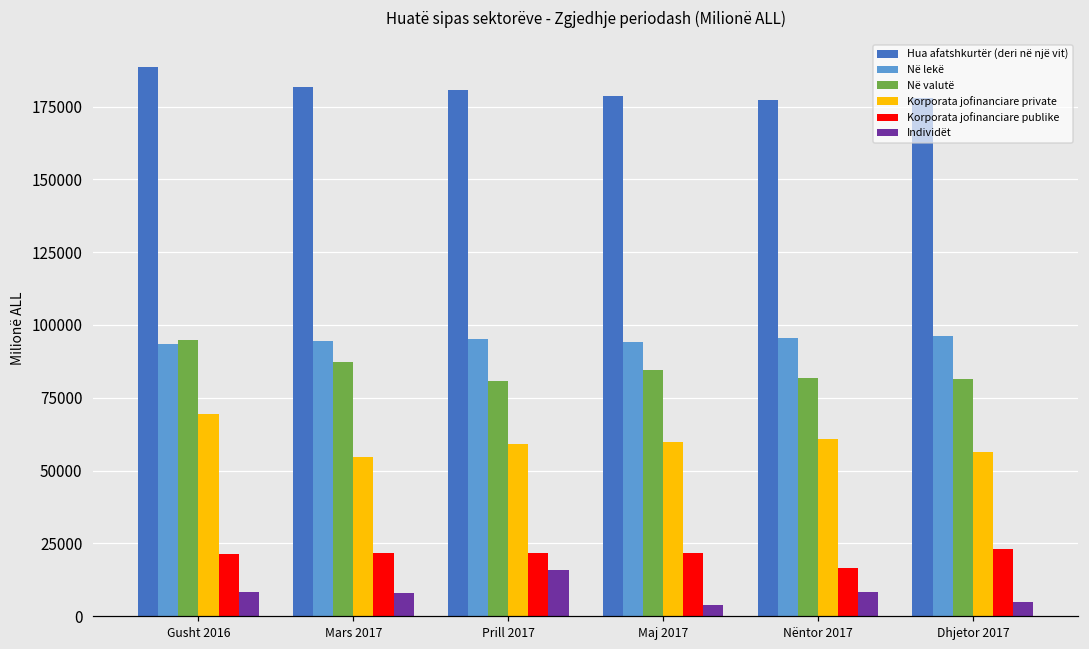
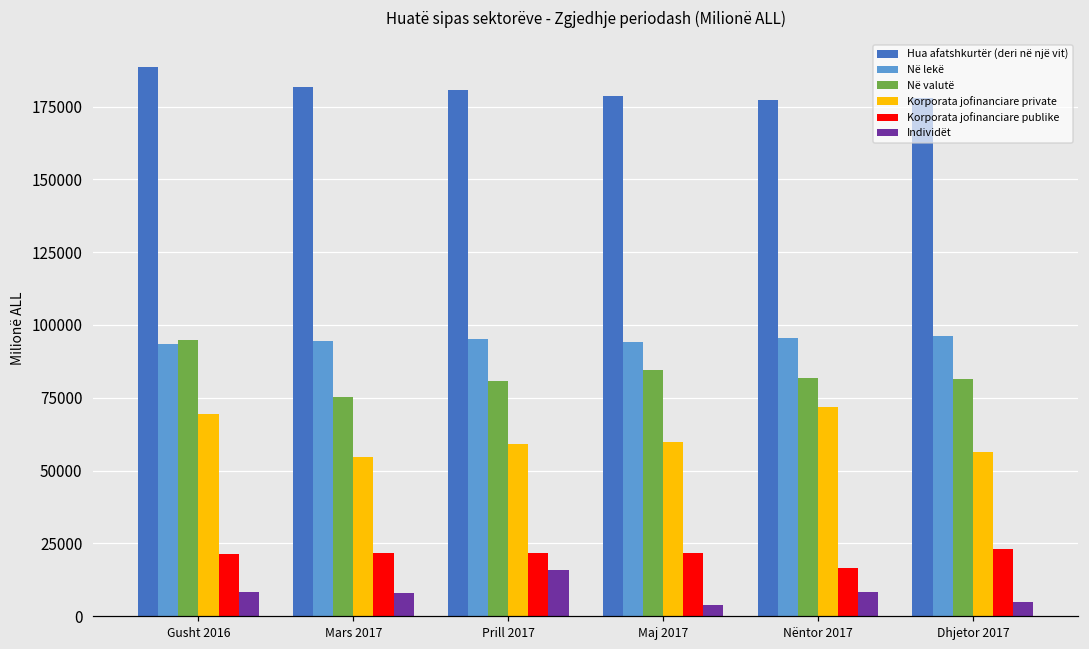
  {
    "Në valutë": {
      "Gusht 2016": 95000,
-     "Mars 2017": 87000,
+     "Mars 2017": 75000,
      "Prill 2017": 81000,
      "Maj 2017": 85000,
      "Nëntor 2017": 82000,
      "Dhjetor 2017": 82000
    },
    "Korporata jofinanciare private": {
      "Gusht 2016": 70000,
      "Mars 2017": 55000,
      "Prill 2017": 59000,
      "Maj 2017": 60000,
-     "Nëntor 2017": 61000,
+     "Nëntor 2017": 72000,
      "Dhjetor 2017": 56000
    },
    "Korporata jofinanciare publike": {
      "Gusht 2016": 21000,
      "Mars 2017": 22000,
      "Prill 2017": 22000,
      "Maj 2017": 22000,
      "Nëntor 2017": 17000,
      "Dhjetor 2017": 23000
    },
    "Individët": {
      "Gusht 2016": 8000,
      "Mars 2017": 8000,
      "Prill 2017": 16000,
      "Maj 2017": 4000,
      "Nëntor 2017": 8000,
      "Dhjetor 2017": 5000
    }
  }
